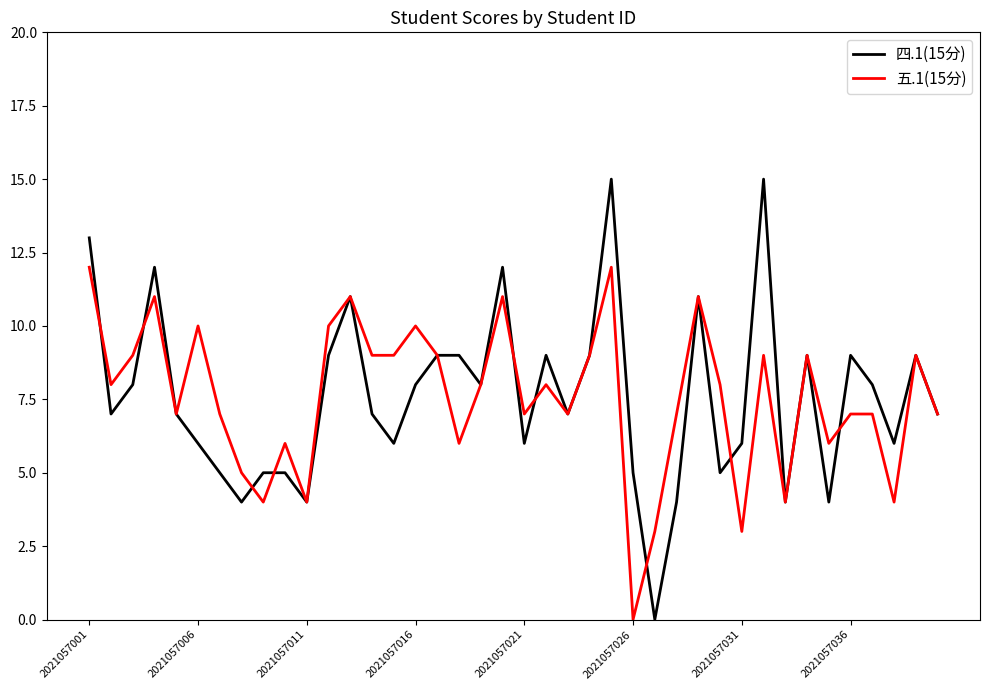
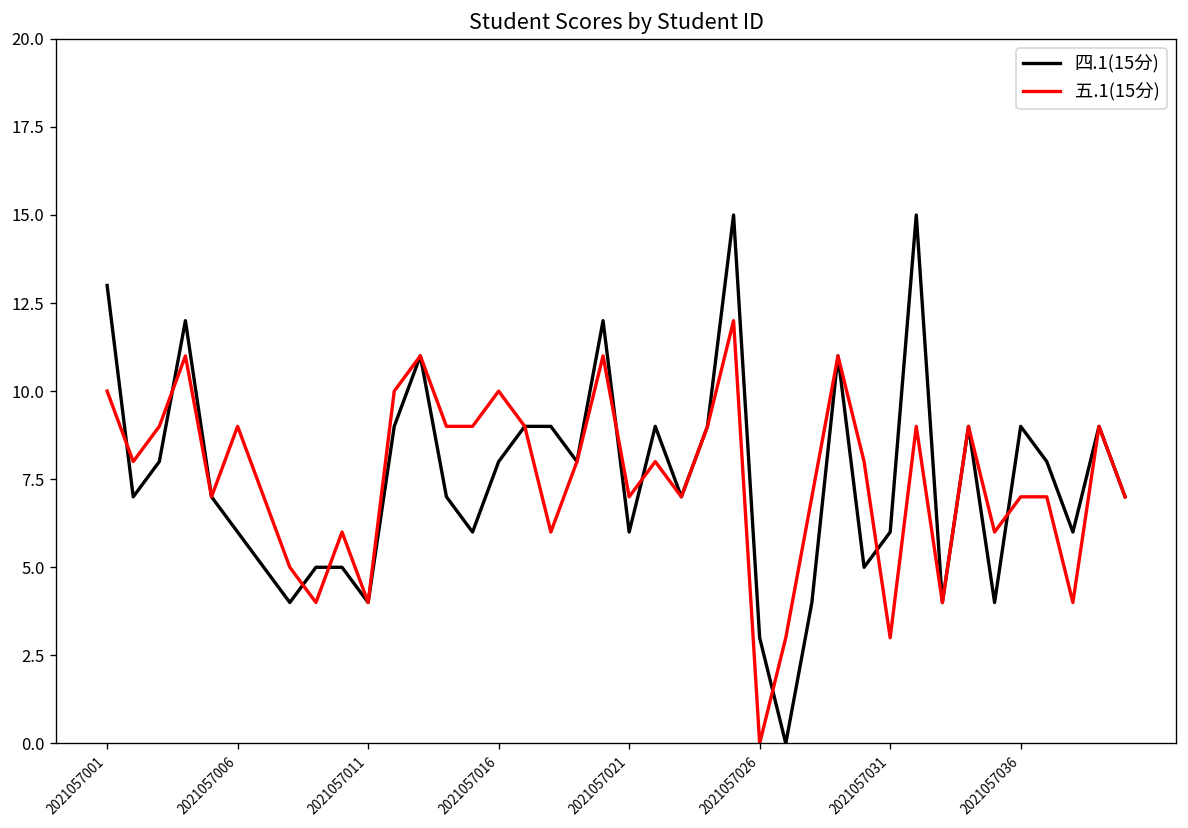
  {
    "四.1(15分)": {
      "2021057001": 13,
      "2021057006": 6,
      "2021057016": 8,
      "2021057021": 6,
-     "2021057026": 5,
+     "2021057026": 3,
      "2021057031": 6,
      "2021057036": 9
    },
    "五.1(15分)": {
-     "2021057001": 12,
-     "2021057006": 10,
+     "2021057001": 10,
+     "2021057006": 9,
      "2021057016": 10,
      "2021057021": 7,
      "2021057026": 0,
      "2021057031": 3,
      "2021057036": 7
    }
  }
